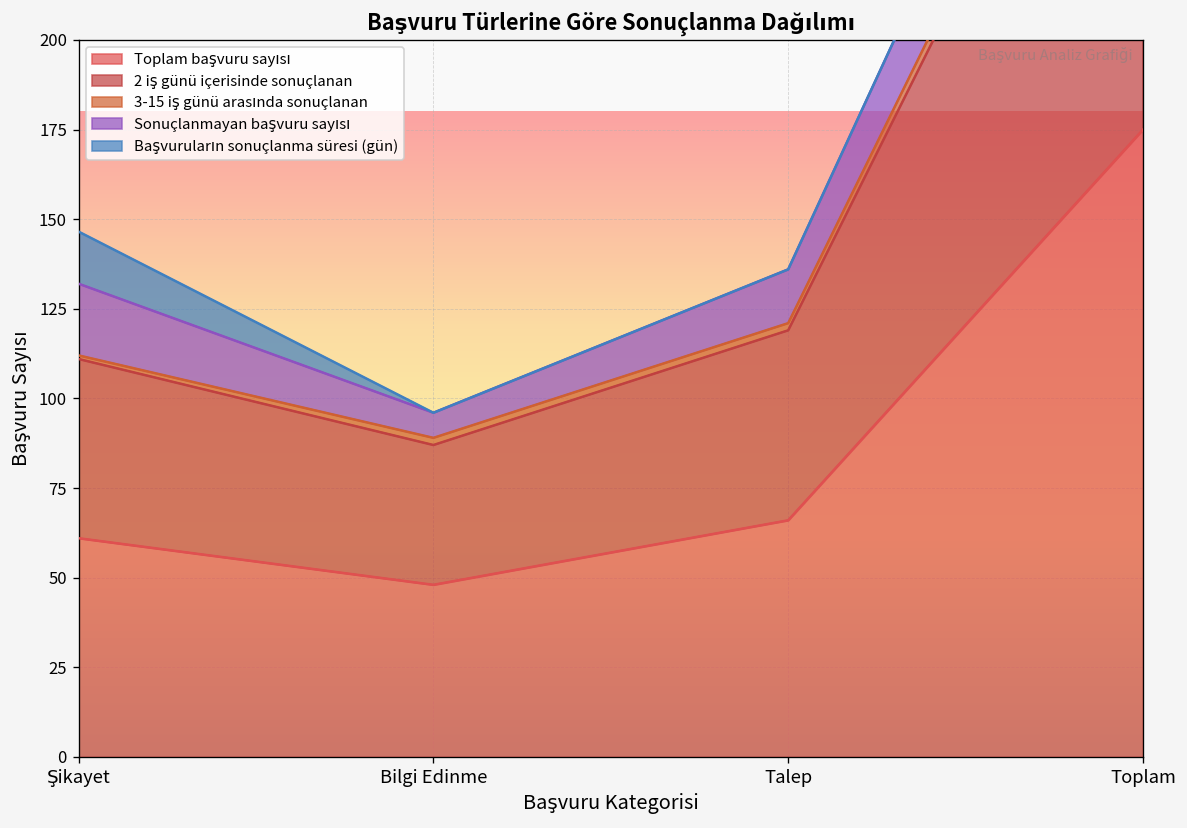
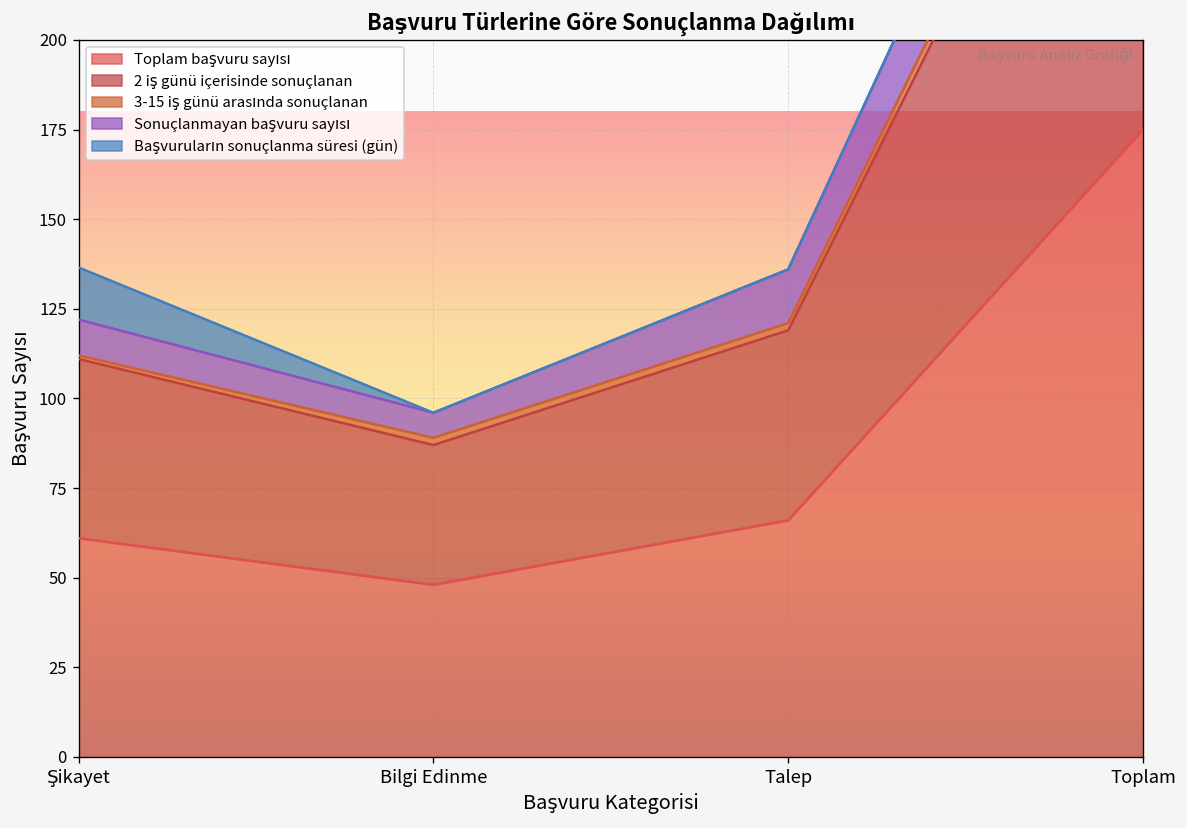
  {
    "Sonuçlanmayan başvuru sayısı": {
-     "Şikayet": 20
+     "Şikayet": 10
    },
    "Başvuruların sonuçlanma süresi (gün)": {
      "Şikayet": 15
    }
  }
